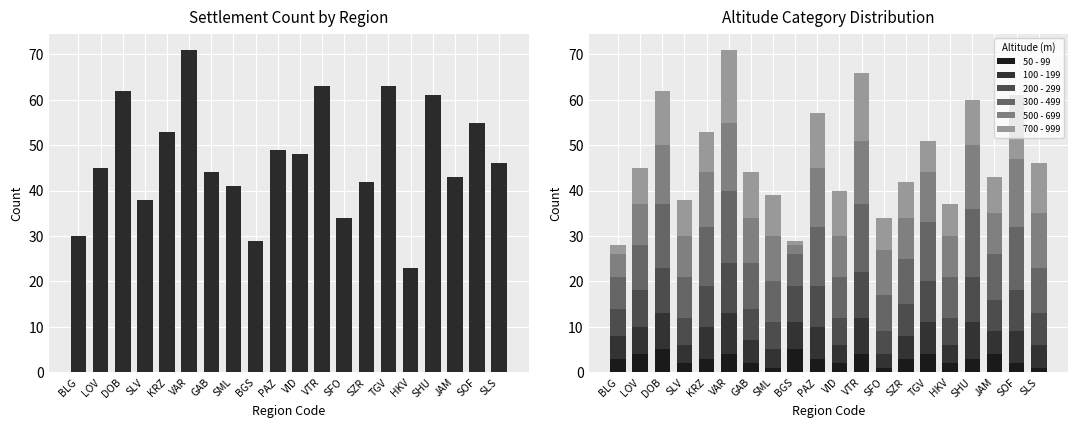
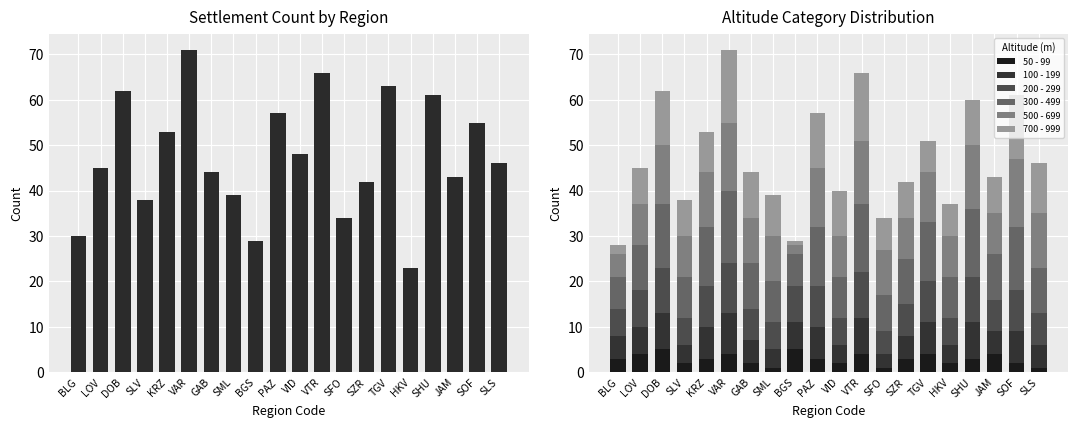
  {
    "Settlement Count by Region": {
      "BLG": 30,
      "LOV": 45,
      "DOB": 62,
      "SLV": 38,
      "KRZ": 53,
      "VAR": 71,
      "GAB": 44,
-     "SML": 41,
+     "SML": 39,
      "BGS": 29,
-     "PAZ": 49,
+     "PAZ": 57,
      "VID": 48,
-     "VTR": 63,
+     "VTR": 66,
      "SFO": 34,
      "SZR": 42,
      "TGV": 63,
      "HKV": 23,
      "SHU": 61,
      "JAM": 43,
      "SOF": 55,
      "SLS": 46
    }
  }
